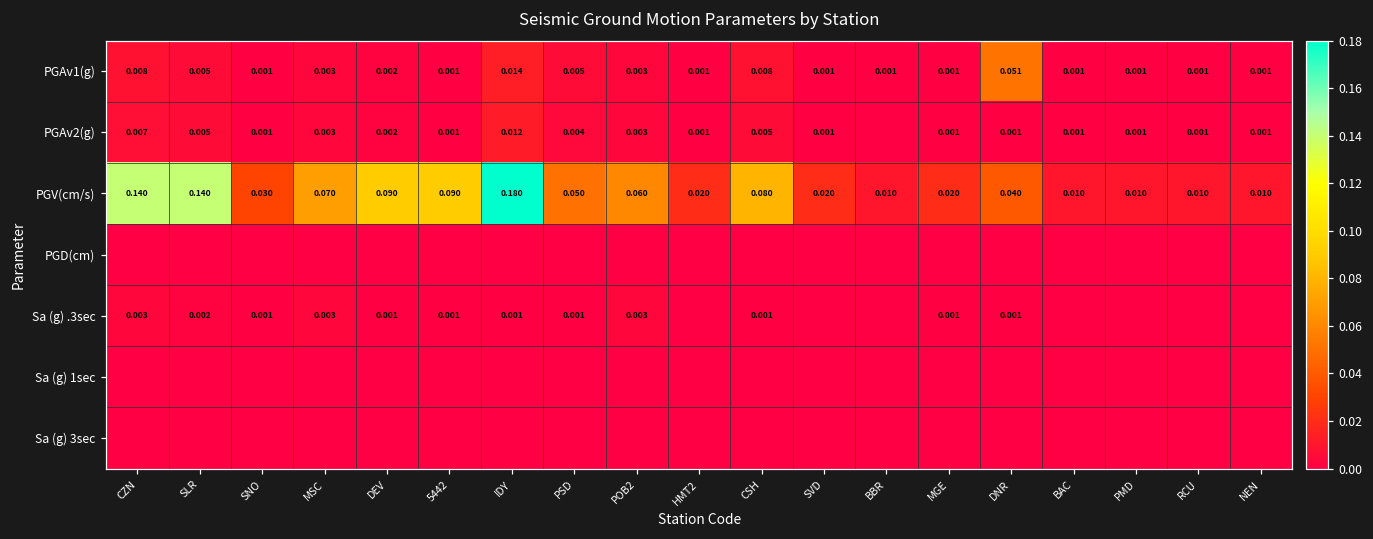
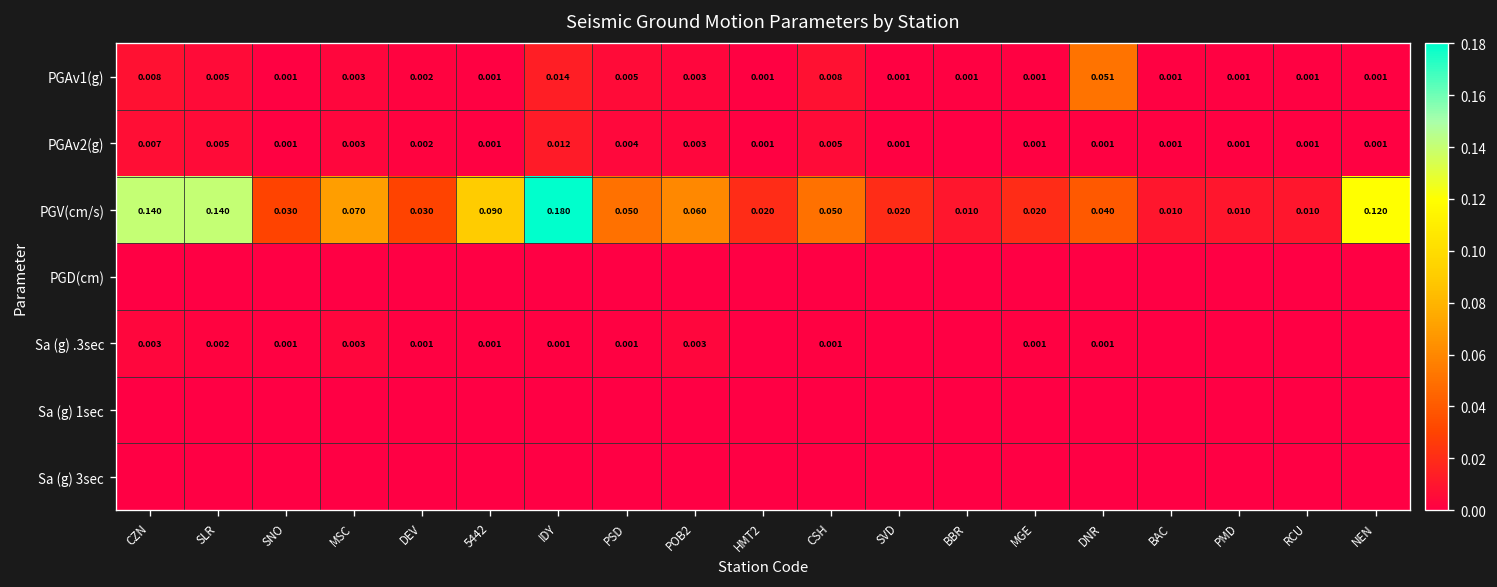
  {
    "PGAv1(g)": {
      "CZN": 0.008,
      "SLR": 0.005,
      "SNO": 0.001,
      "MSC": 0.003,
      "DEV": 0.002,
      "5442": 0.001,
      "IDY": 0.014,
      "PSD": 0.005,
      "POB2": 0.003,
      "HMT2": 0.001,
      "CSH": 0.008,
      "SVD": 0.001,
      "BBR": 0.001,
      "MGE": 0.001,
      "DNR": 0.051,
      "BAC": 0.001,
      "PMD": 0.001,
      "RCU": 0.001,
      "NEN": 0.001
    },
    "PGAv2(g)": {
      "CZN": 0.007,
      "SLR": 0.005,
      "SNO": 0.001,
      "MSC": 0.003,
      "DEV": 0.002,
      "5442": 0.001,
      "IDY": 0.012,
      "PSD": 0.004,
      "POB2": 0.003,
      "HMT2": 0.001,
      "CSH": 0.005,
      "SVD": 0.001,
      "MGE": 0.001,
      "DNR": 0.001,
      "BAC": 0.001,
      "PMD": 0.001,
      "RCU": 0.001,
      "NEN": 0.001
    },
    "PGV(cm/s)": {
      "CZN": 0.140,
      "SLR": 0.140,
      "SNO": 0.030,
      "MSC": 0.070,
-     "DEV": 0.090,
+     "DEV": 0.030,
      "5442": 0.090,
      "IDY": 0.180,
      "PSD": 0.050,
      "POB2": 0.060,
      "HMT2": 0.020,
-     "CSH": 0.080,
+     "CSH": 0.050,
      "SVD": 0.020,
      "BBR": 0.010,
      "MGE": 0.020,
      "DNR": 0.040,
      "BAC": 0.010,
      "PMD": 0.010,
      "RCU": 0.010,
-     "NEN": 0.010
+     "NEN": 0.120
    },
    "Sa (g) .3sec": {
      "CZN": 0.003,
      "SLR": 0.002,
      "SNO": 0.001,
      "MSC": 0.003,
      "DEV": 0.001,
      "5442": 0.001,
      "IDY": 0.001,
      "PSD": 0.001,
      "POB2": 0.003,
      "CSH": 0.001,
      "MGE": 0.001,
      "DNR": 0.001
    }
  }
